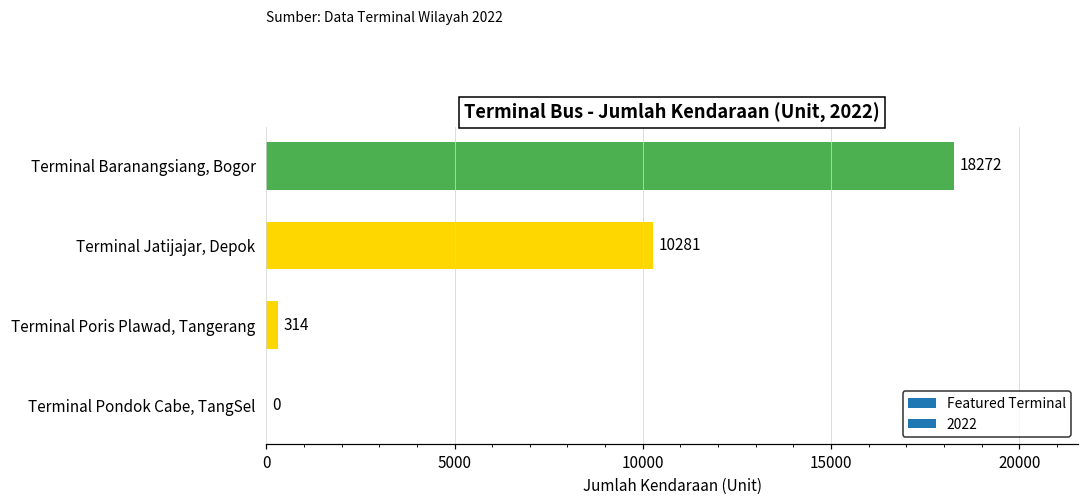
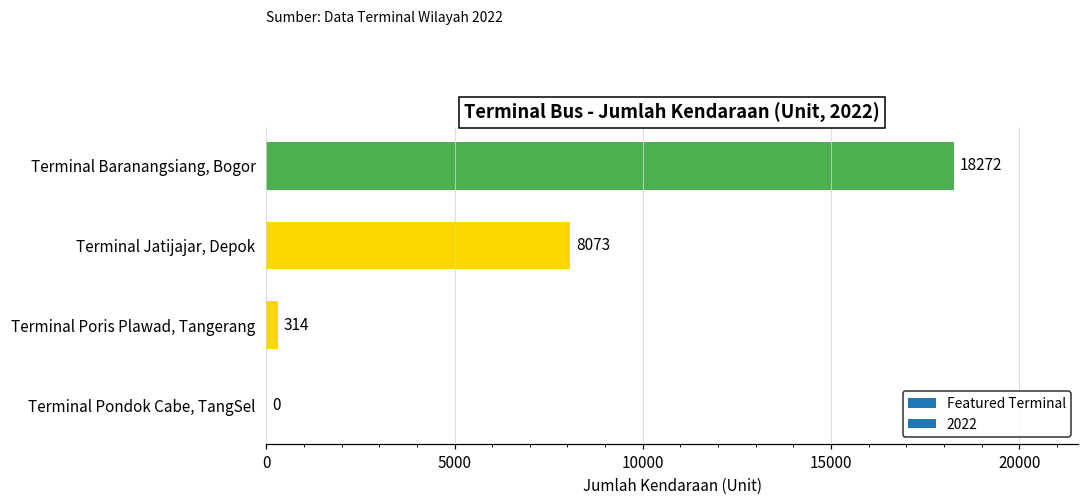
  {
    "Terminal Baranangsiang, Bogor": 18272,
-   "Terminal Jatijajar, Depok": 10281,
+   "Terminal Jatijajar, Depok": 8073,
    "Terminal Pondok Cabe, TangSel": 0
  }
